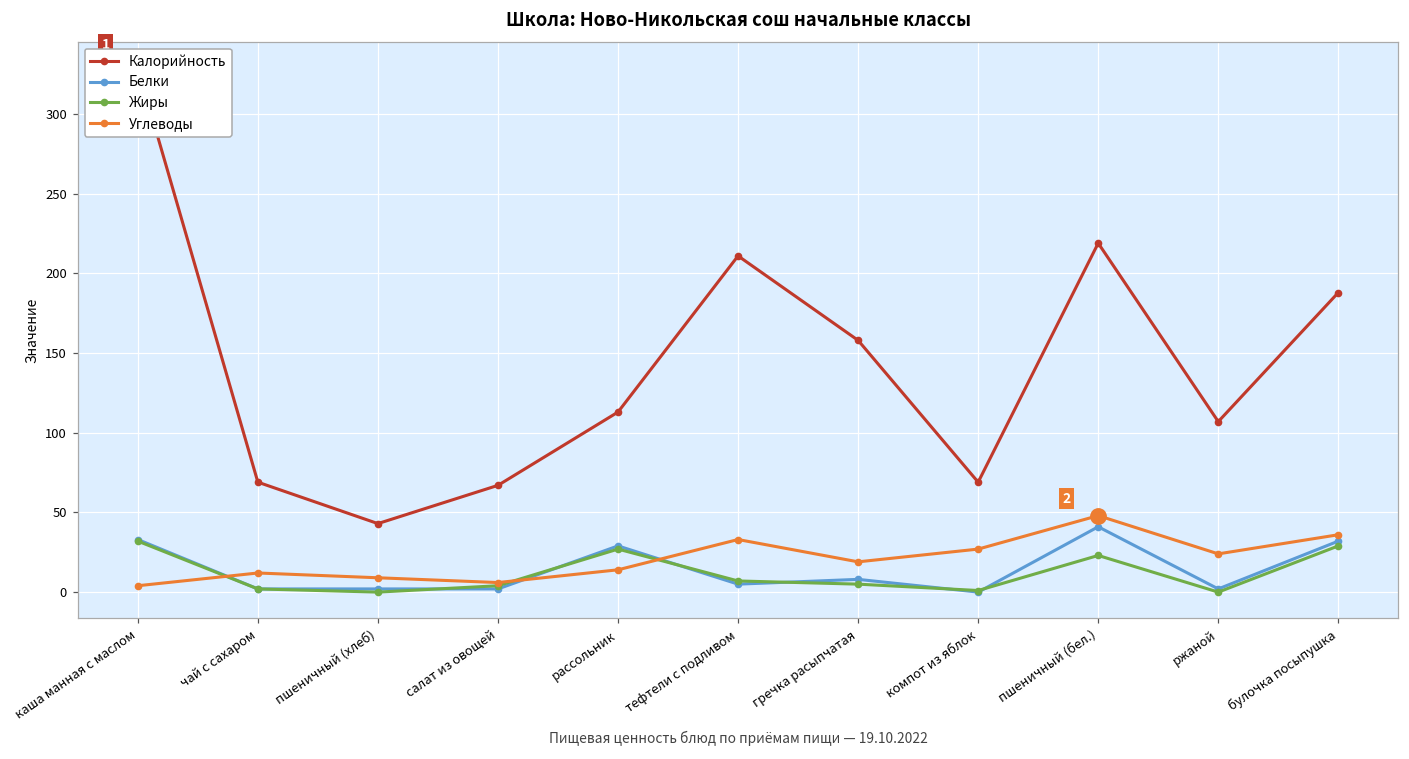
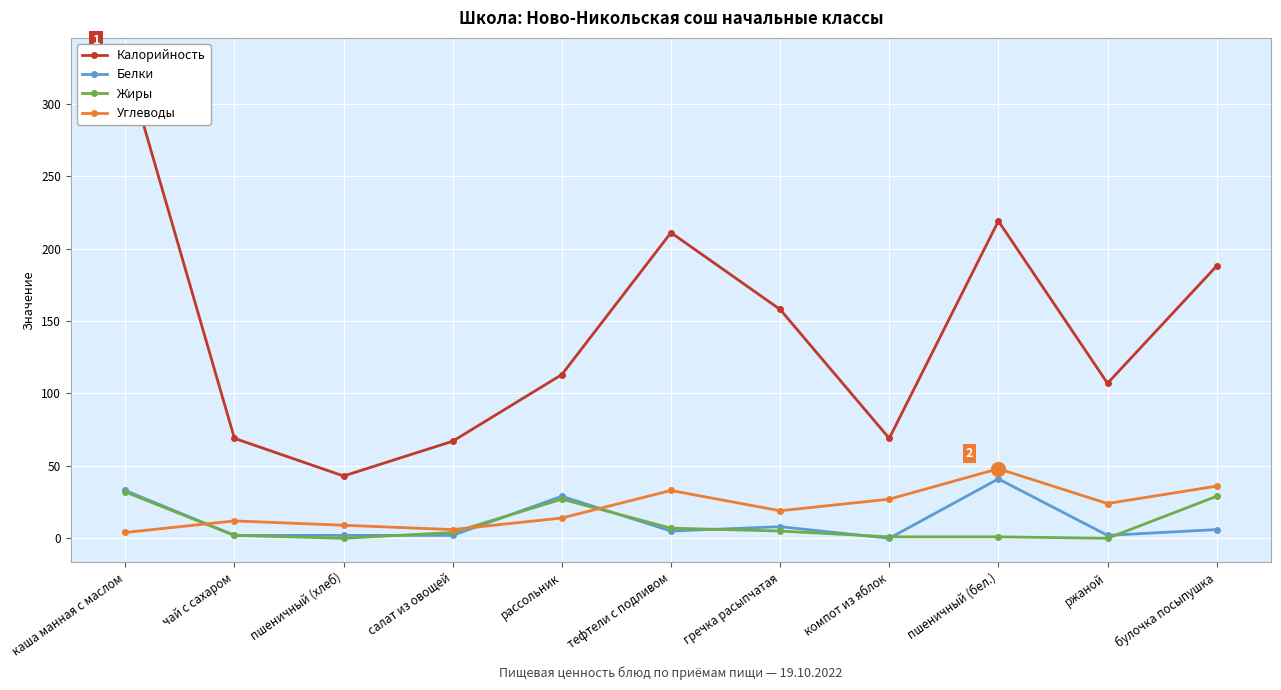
  {
    "Белки": {
      "пшеничный (хлеб)": 2,
      "салат из овощей": 2,
      "рассольник": 29,
      "тефтели с подливом": 5,
      "гречка расыпчатая": 8,
      "пшеничный (бел.)": 41,
      "ржаной": 2,
-     "булочка посыпушка": 32
+     "булочка посыпушка": 6
    },
    "Жиры": {
      "пшеничный (хлеб)": 0,
      "салат из овощей": 4,
      "рассольник": 27,
      "тефтели с подливом": 7,
      "гречка расыпчатая": 5,
-     "пшеничный (бел.)": 23,
+     "пшеничный (бел.)": 1,
      "ржаной": 0,
      "булочка посыпушка": 29
    }
  }
